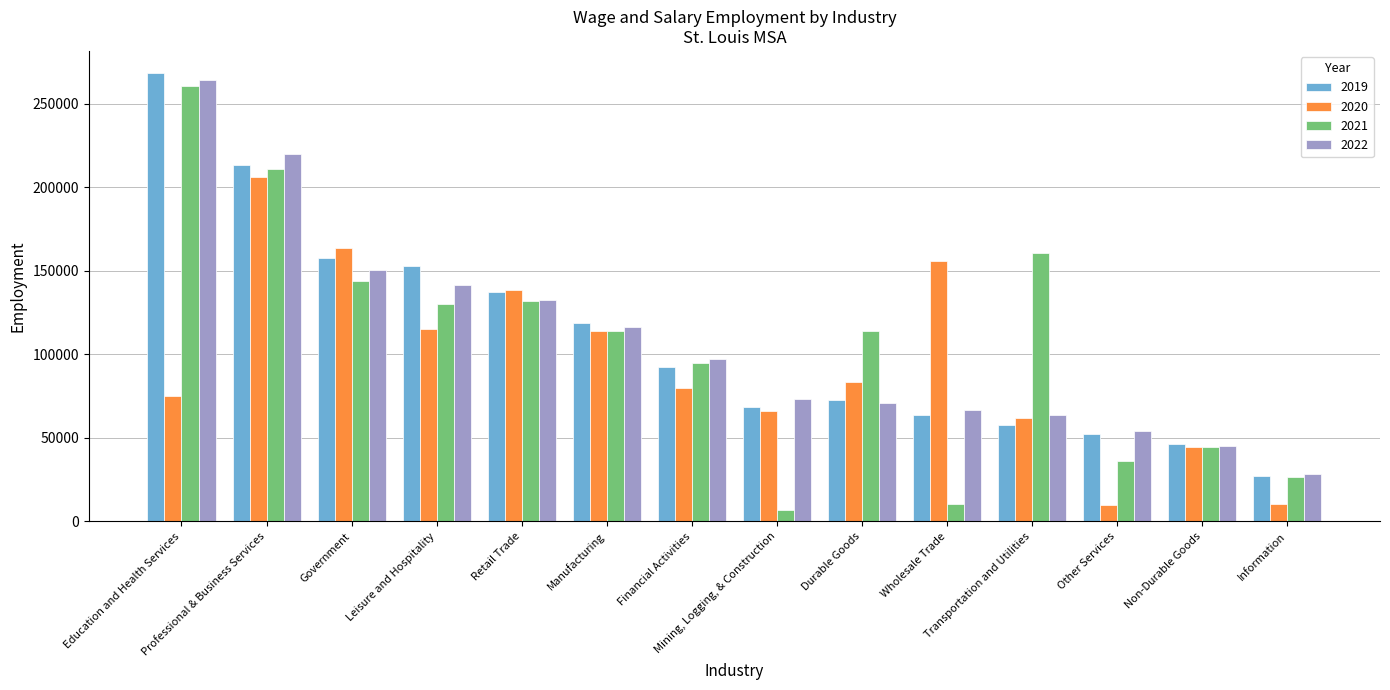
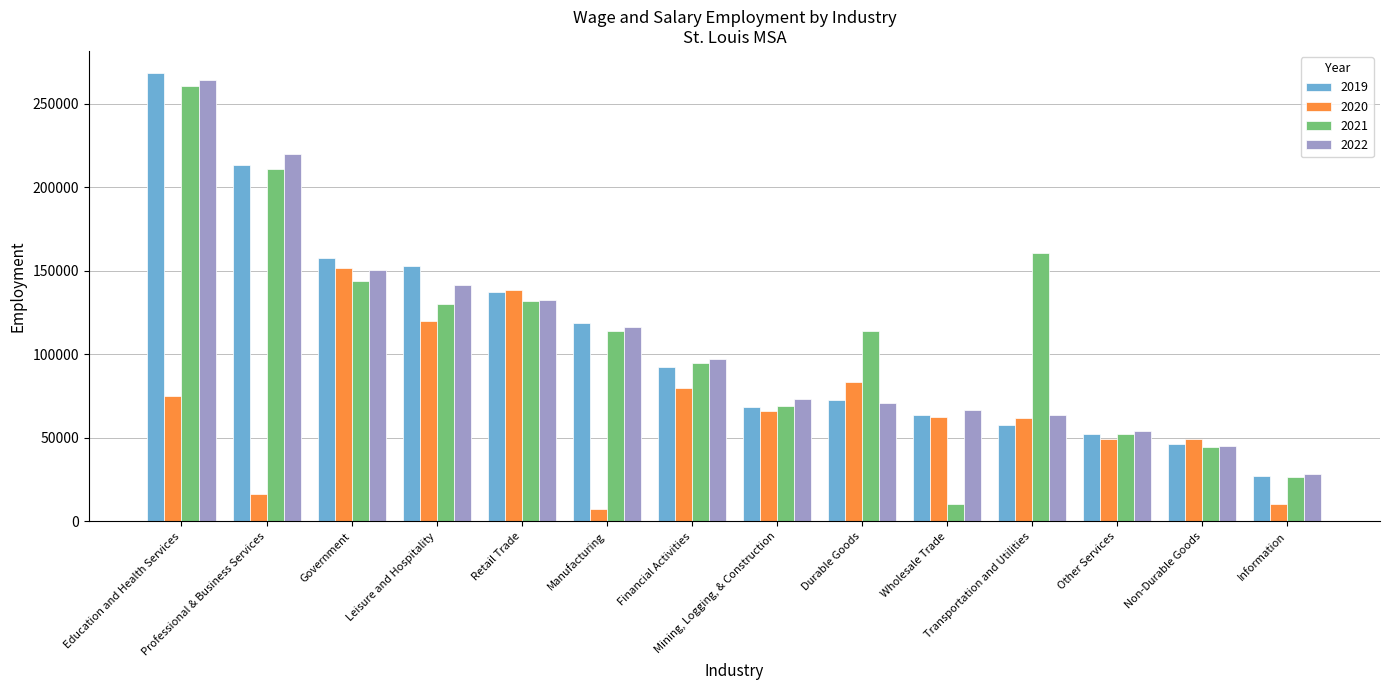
  {
    "2020": {
      "Education and Health Services": 75000,
-     "Professional & Business Services": 206000,
-     "Government": 164000,
-     "Leisure and Hospitality": 115000,
+     "Professional & Business Services": 16000,
+     "Government": 152000,
+     "Leisure and Hospitality": 120000,
      "Retail Trade": 139000,
-     "Manufacturing": 114000,
+     "Manufacturing": 8000,
      "Financial Activities": 80000,
      "Mining, Logging, & Construction": 66000,
      "Durable Goods": 83000,
-     "Wholesale Trade": 156000,
+     "Wholesale Trade": 63000,
      "Transportation and Utilities": 62000,
-     "Other Services": 10000,
-     "Non-Durable Goods": 44000,
+     "Other Services": 49000,
+     "Non-Durable Goods": 49000,
      "Information": 10000
    },
    "2021": {
      "Education and Health Services": 261000,
      "Professional & Business Services": 211000,
      "Government": 144000,
      "Leisure and Hospitality": 130000,
      "Retail Trade": 132000,
      "Manufacturing": 114000,
      "Financial Activities": 95000,
-     "Mining, Logging, & Construction": 7000,
+     "Mining, Logging, & Construction": 69000,
      "Durable Goods": 114000,
      "Wholesale Trade": 10000,
      "Transportation and Utilities": 160000,
-     "Other Services": 36000,
+     "Other Services": 52000,
      "Non-Durable Goods": 45000,
      "Information": 27000
    }
  }
